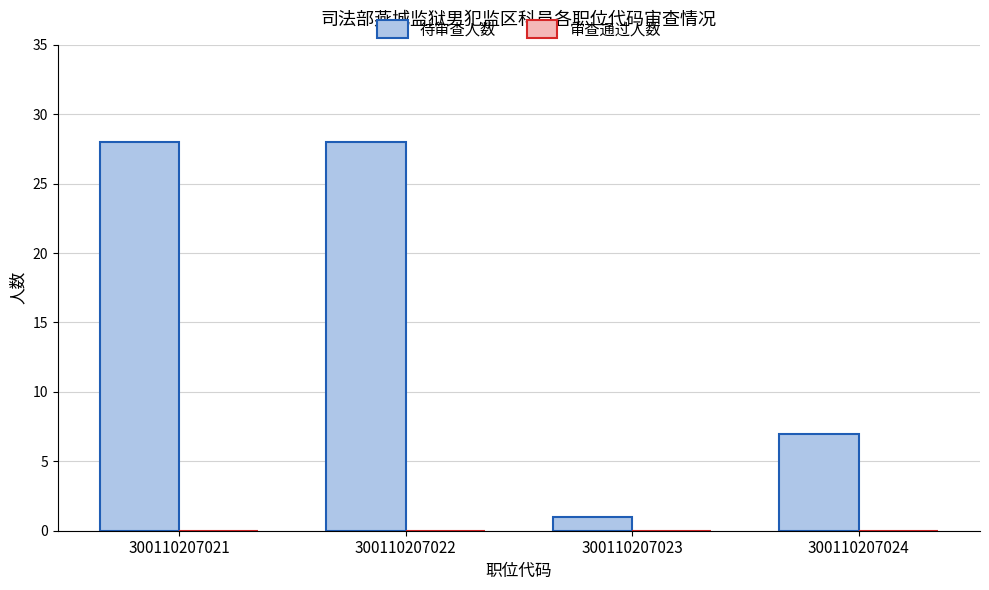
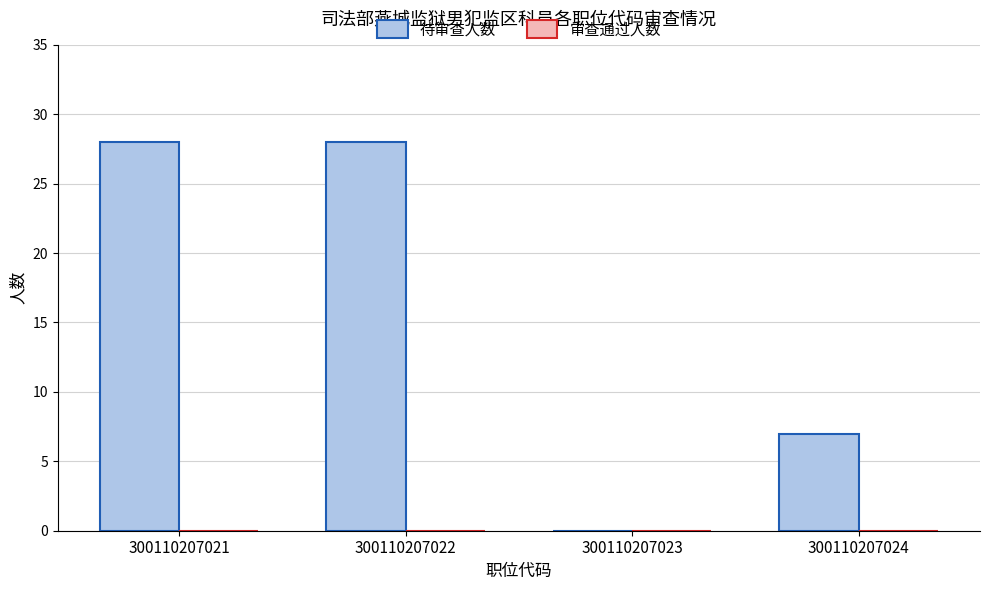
  {
    "待审查人数": {
      "300110207021": 28,
      "300110207022": 28,
-     "300110207023": 1,
+     "300110207023": 0,
      "300110207024": 7
    },
    "审查通过人数": {
      "300110207021": 0,
      "300110207022": 0,
      "300110207023": 0,
      "300110207024": 0
    }
  }
